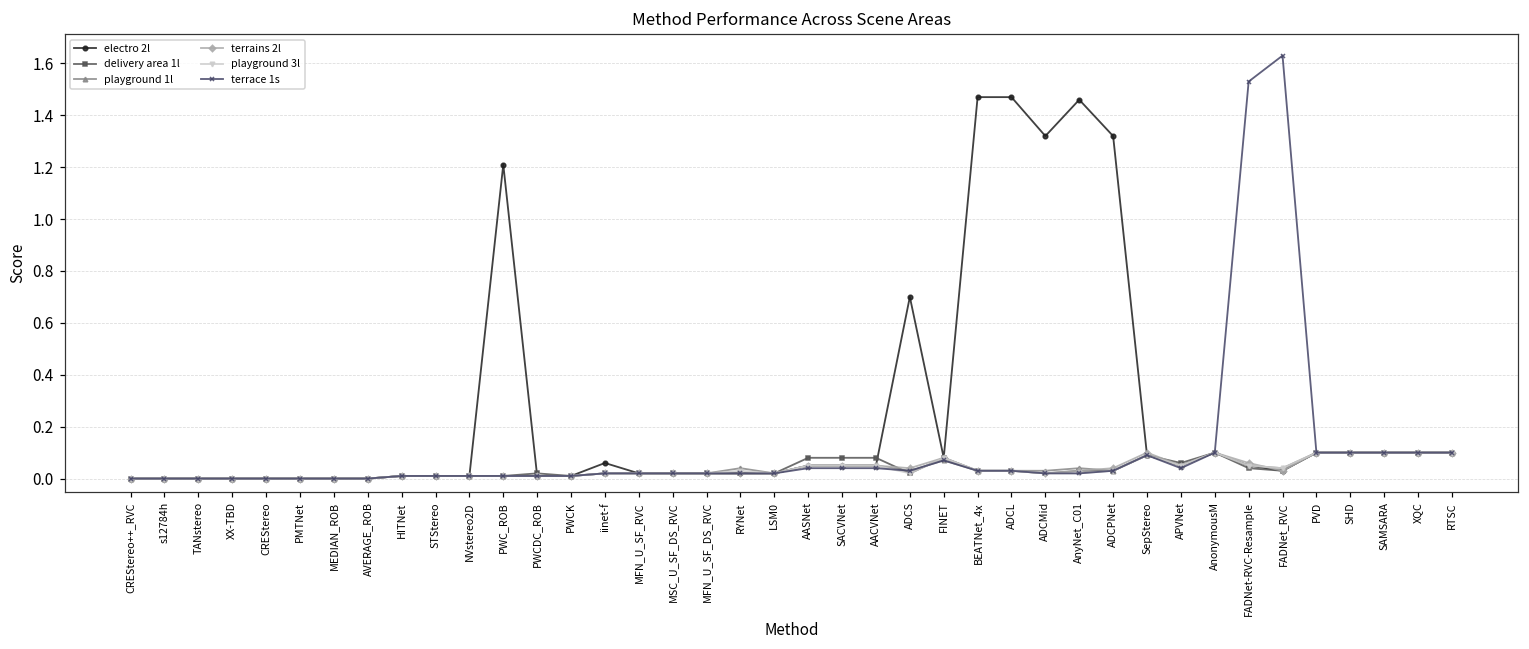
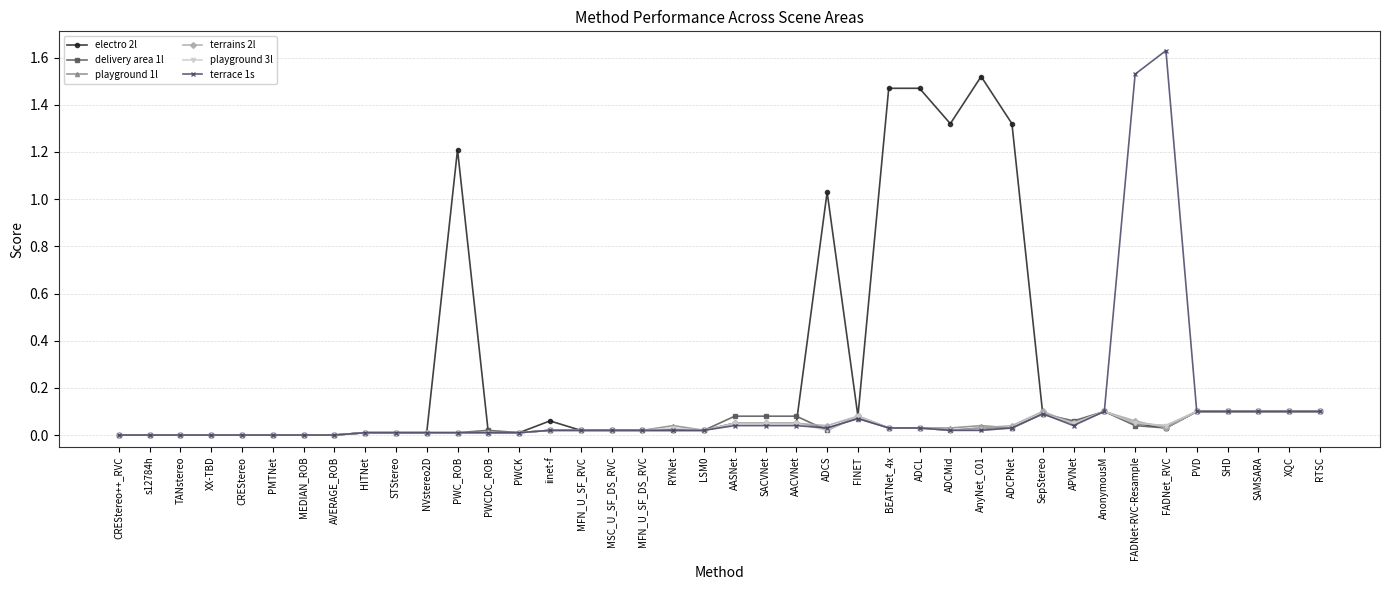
  {
    "electro 2l": {
      "PWC_ROB": 1.21,
      "iinet-f": 0.06,
-     "ADCS": 0.70,
+     "ADCS": 1.03,
      "BEATNet_4x": 1.47,
      "ADCL": 1.47,
      "ADCMid": 1.32,
-     "AnyNet_C01": 1.46,
+     "AnyNet_C01": 1.52,
      "ADCPNet": 1.32
    }
  }
